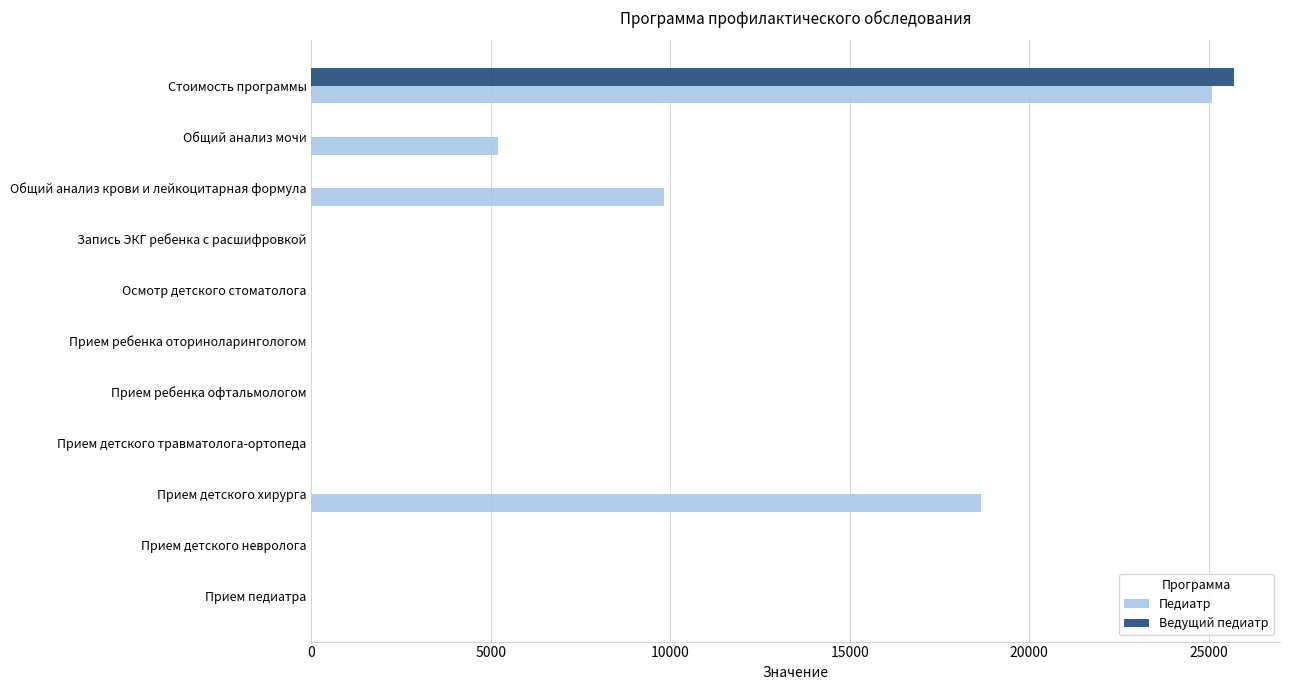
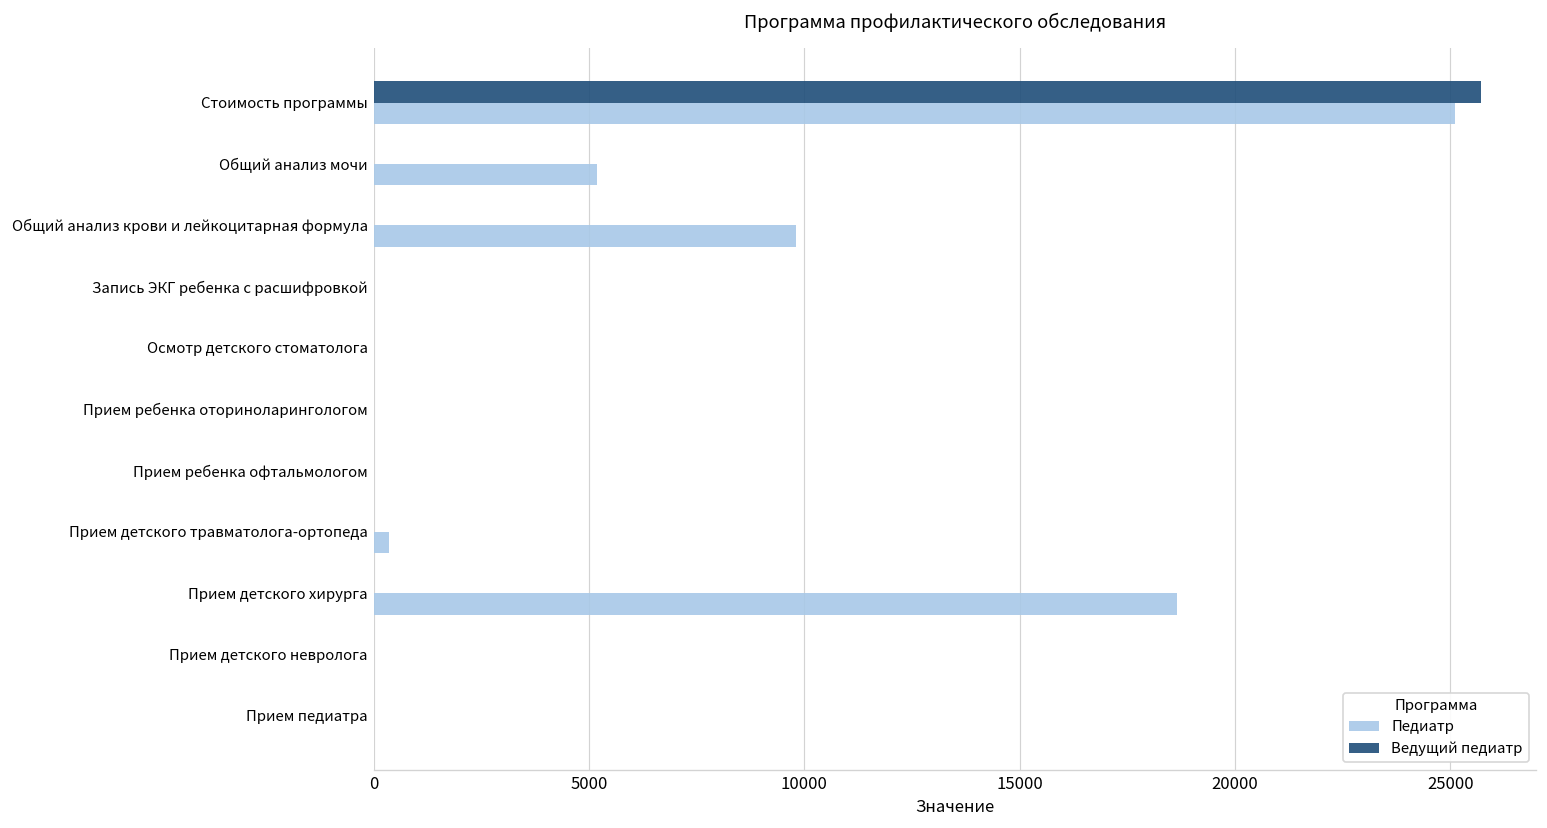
  {
    "Педиатр": {
      "Стоимость программы": 25100,
      "Общий анализ мочи": 5200,
      "Общий анализ крови и лейкоцитарная формула": 9800,
-     "Прием детского травматолога-ортопеда": 0,
+     "Прием детского травматолога-ортопеда": 400,
      "Прием детского хирурга": 18600
    },
    "Ведущий педиатр": {
      "Стоимость программы": 25700
    }
  }
